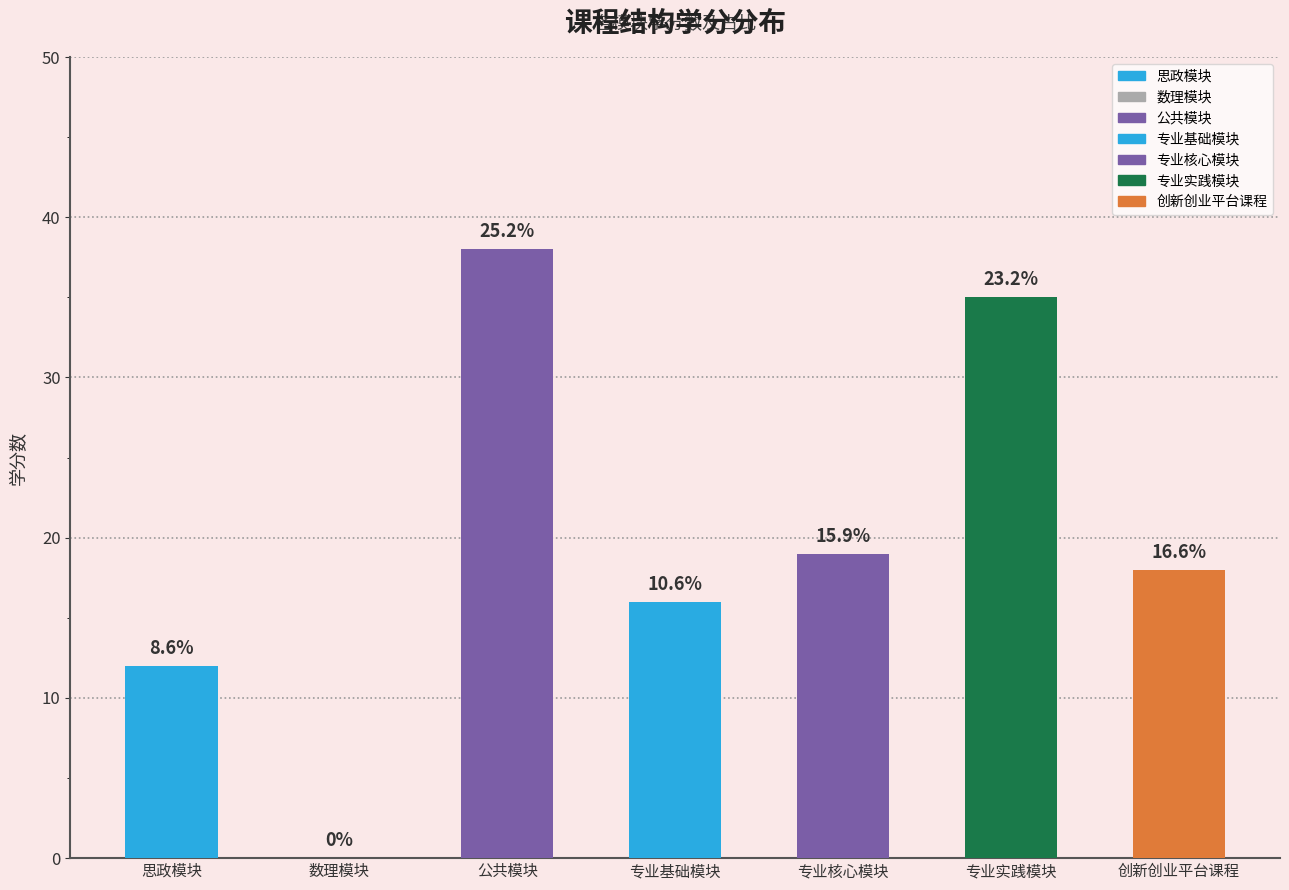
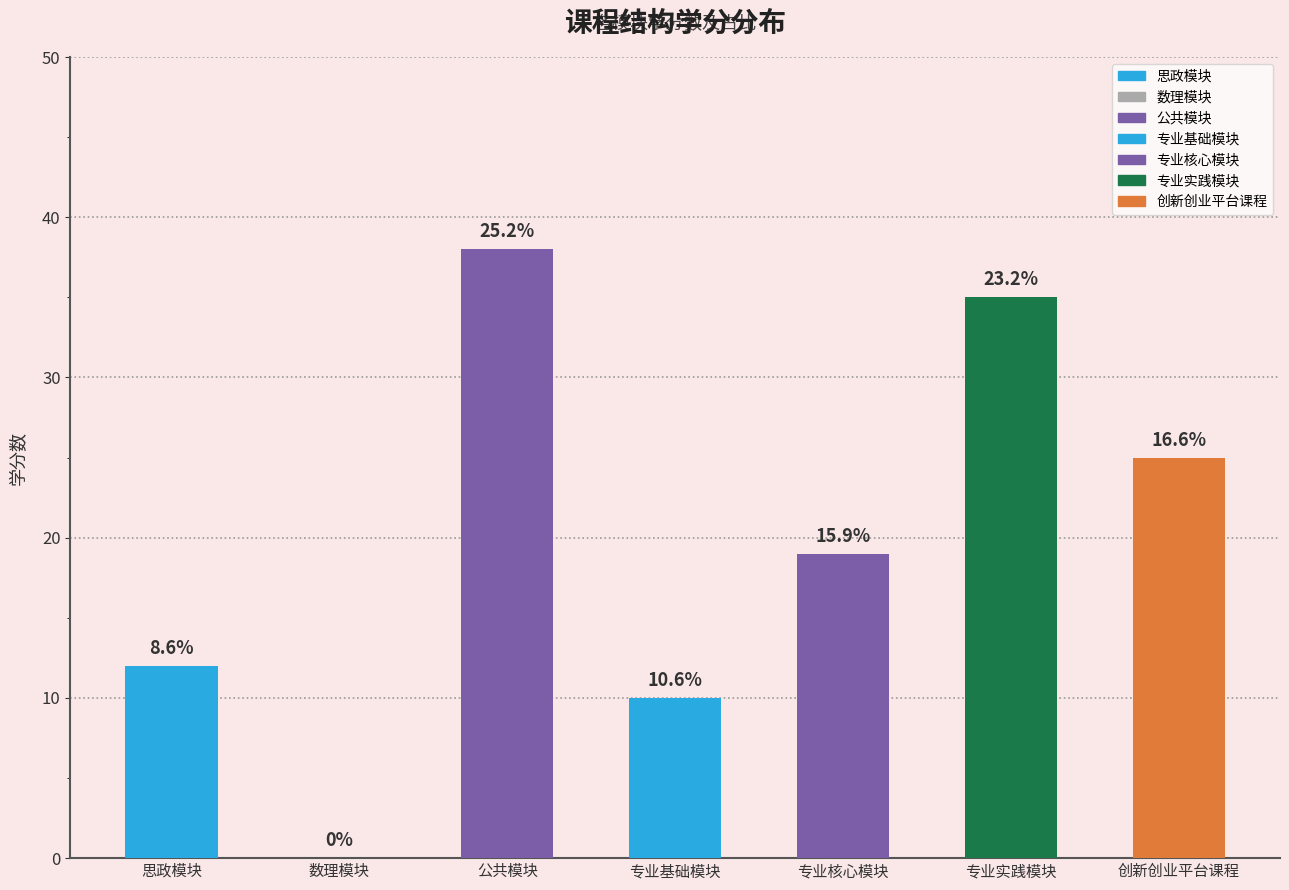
  {
-   "专业基础模块": 16,
-   "创新创业平台课程": 18
+   "专业基础模块": 10,
+   "创新创业平台课程": 25
  }
